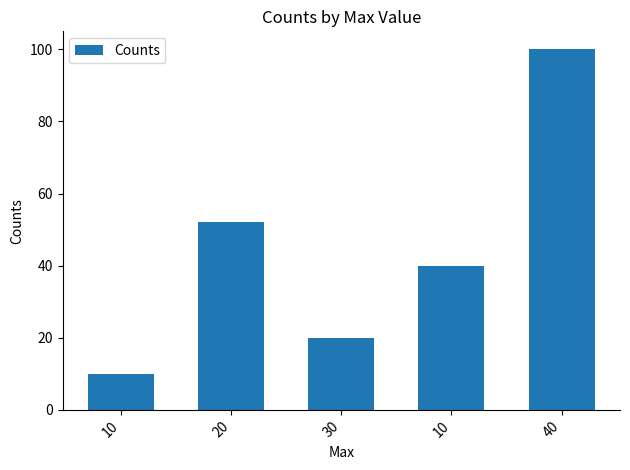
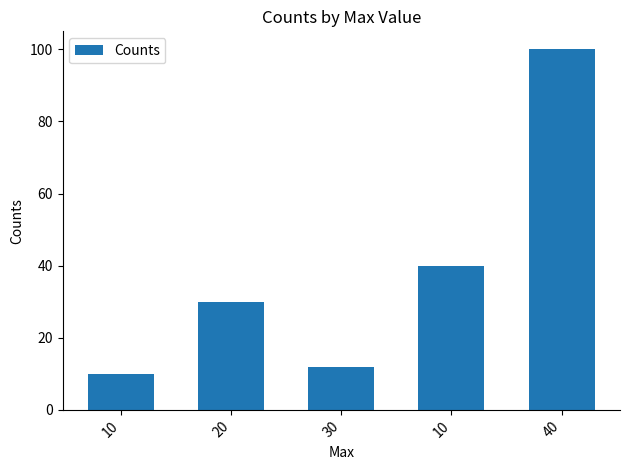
  {
-   "20": 52,
-   "30": 20,
+   "20": 30,
+   "30": 12,
    "40": 100
  }
